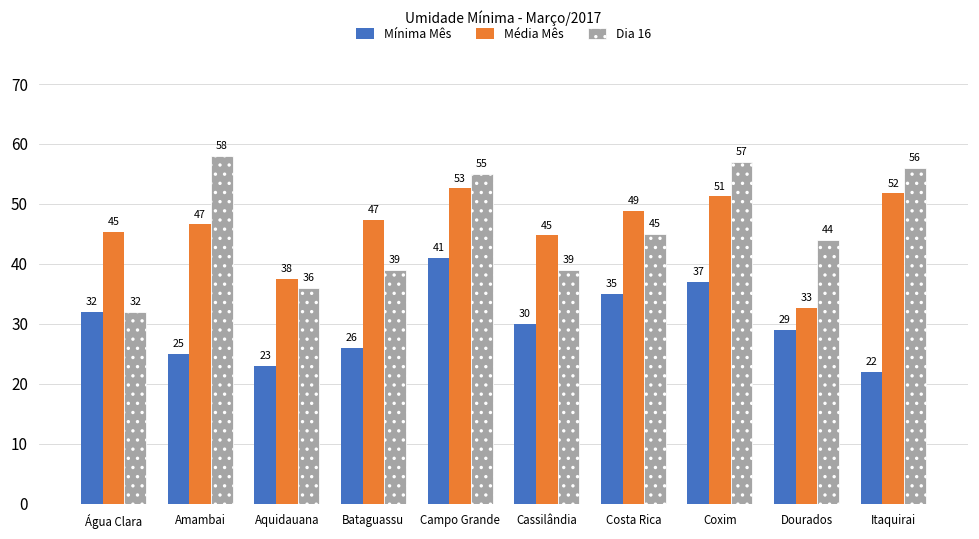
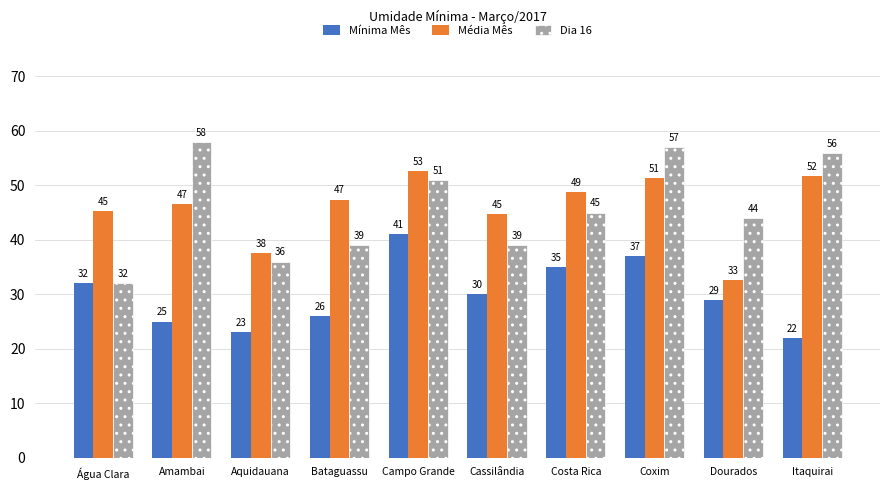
  {
    "Mínima Mês": {
      "Água Clara": 32,
      "Amambai": 25,
      "Aquidauana": 23,
      "Bataguassu": 26,
      "Campo Grande": 41,
      "Cassilândia": 30,
      "Costa Rica": 35,
      "Coxim": 37,
      "Dourados": 29,
      "Itaquirai": 22
    },
    "Média Mês": {
      "Água Clara": 45,
      "Amambai": 47,
      "Aquidauana": 38,
      "Bataguassu": 47,
      "Campo Grande": 53,
      "Cassilândia": 45,
      "Costa Rica": 49,
      "Coxim": 51,
      "Dourados": 33,
      "Itaquirai": 52
    },
    "Dia 16": {
      "Água Clara": 32,
      "Amambai": 58,
      "Aquidauana": 36,
      "Bataguassu": 39,
-     "Campo Grande": 55,
+     "Campo Grande": 51,
      "Cassilândia": 39,
      "Costa Rica": 45,
      "Coxim": 57,
      "Dourados": 44,
      "Itaquirai": 56
    }
  }
